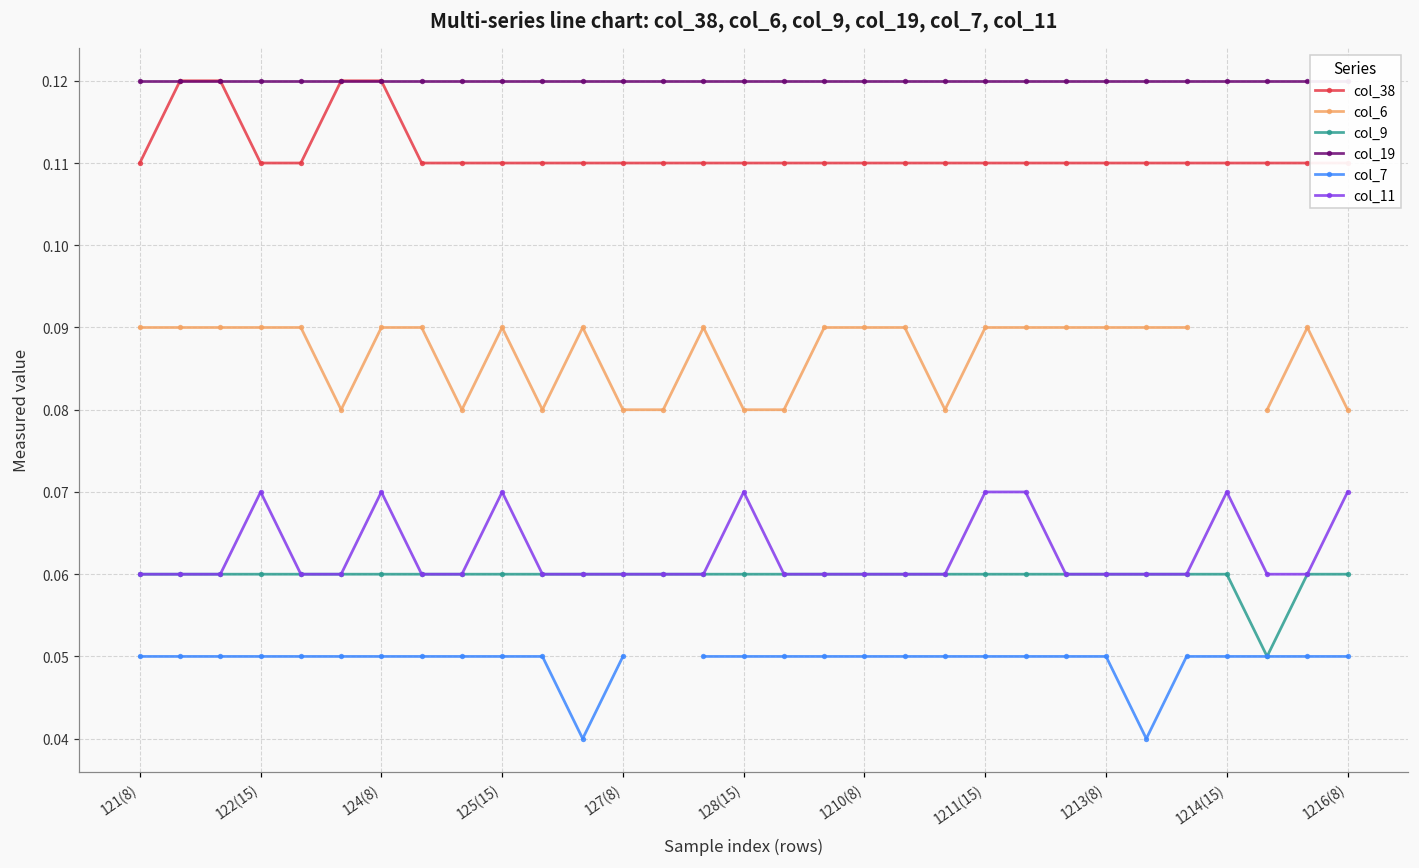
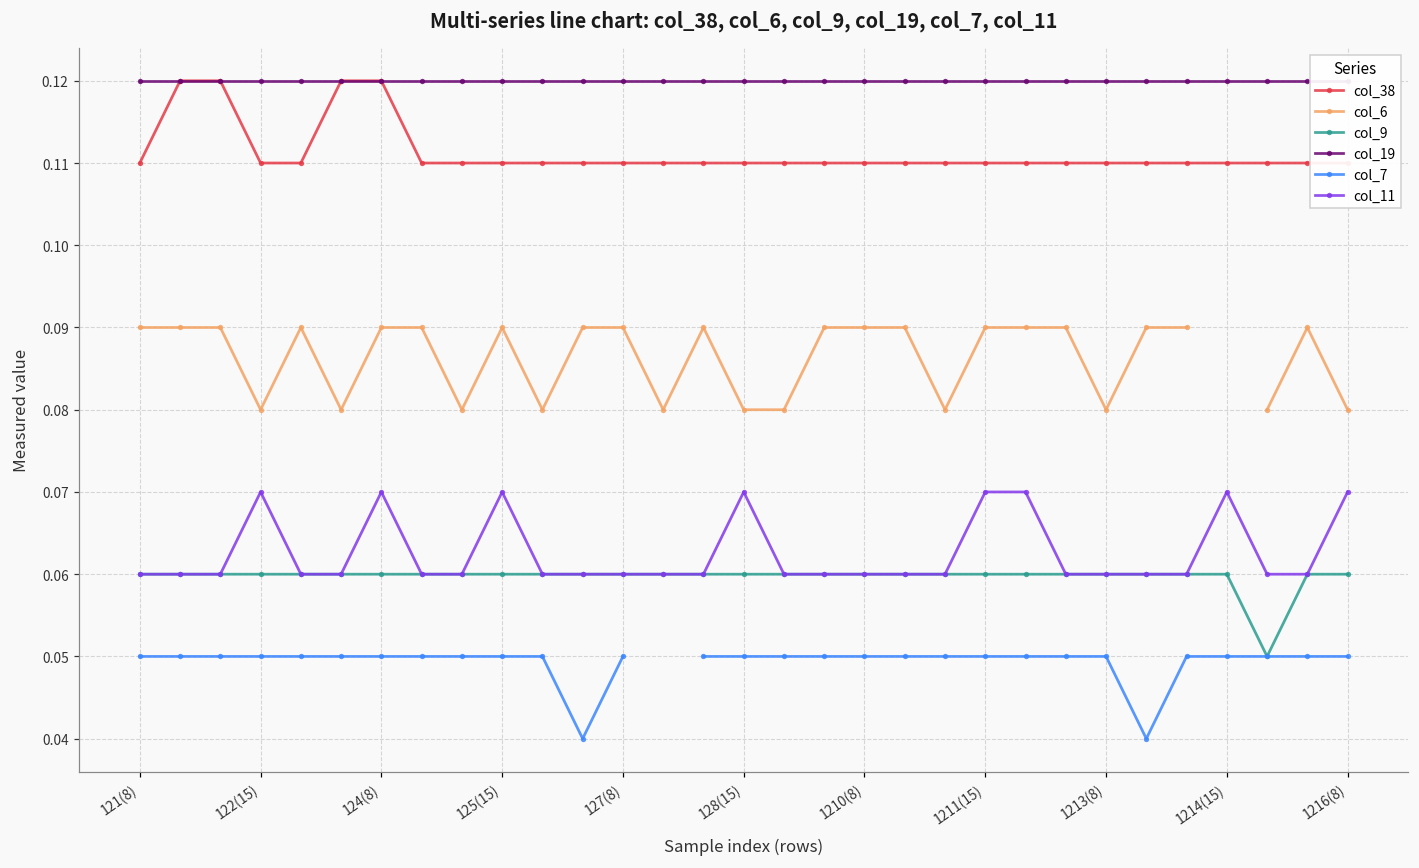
  {
    "col_38": {
      "121(8)": 0.11,
      "122(15)": 0.11,
      "125(15)": 0.11,
      "127(8)": 0.11,
      "128(15)": 0.11,
      "1210(8)": 0.11,
      "1211(15)": 0.11,
      "1213(8)": 0.11,
      "1214(15)": 0.11
    },
    "col_6": {
      "121(8)": 0.09,
-     "122(15)": 0.09,
+     "122(15)": 0.08,
      "124(8)": 0.09,
      "125(15)": 0.09,
-     "127(8)": 0.08,
+     "127(8)": 0.09,
      "128(15)": 0.08,
      "1210(8)": 0.09,
      "1211(15)": 0.09,
-     "1213(8)": 0.09,
+     "1213(8)": 0.08,
      "1216(8)": 0.08
    },
    "col_9": {
      "122(15)": 0.06,
      "124(8)": 0.06,
      "125(15)": 0.06,
      "128(15)": 0.06,
      "1211(15)": 0.06,
      "1214(15)": 0.06,
      "1216(8)": 0.06
    },
    "col_19": {
      "121(8)": 0.12,
      "122(15)": 0.12,
      "125(15)": 0.12,
      "127(8)": 0.12,
      "128(15)": 0.12,
      "1210(8)": 0.12,
      "1211(15)": 0.12,
      "1213(8)": 0.12,
      "1214(15)": 0.12
    },
    "col_7": {
      "121(8)": 0.05,
      "122(15)": 0.05,
      "124(8)": 0.05,
      "125(15)": 0.05,
      "127(8)": 0.05,
      "128(15)": 0.05,
      "1210(8)": 0.05,
      "1211(15)": 0.05,
      "1213(8)": 0.05,
      "1214(15)": 0.05,
      "1216(8)": 0.05
    },
    "col_11": {
      "122(15)": 0.07,
      "124(8)": 0.07,
      "125(15)": 0.07,
      "128(15)": 0.07,
      "1211(15)": 0.07,
      "1214(15)": 0.07,
      "1216(8)": 0.07
    }
  }
